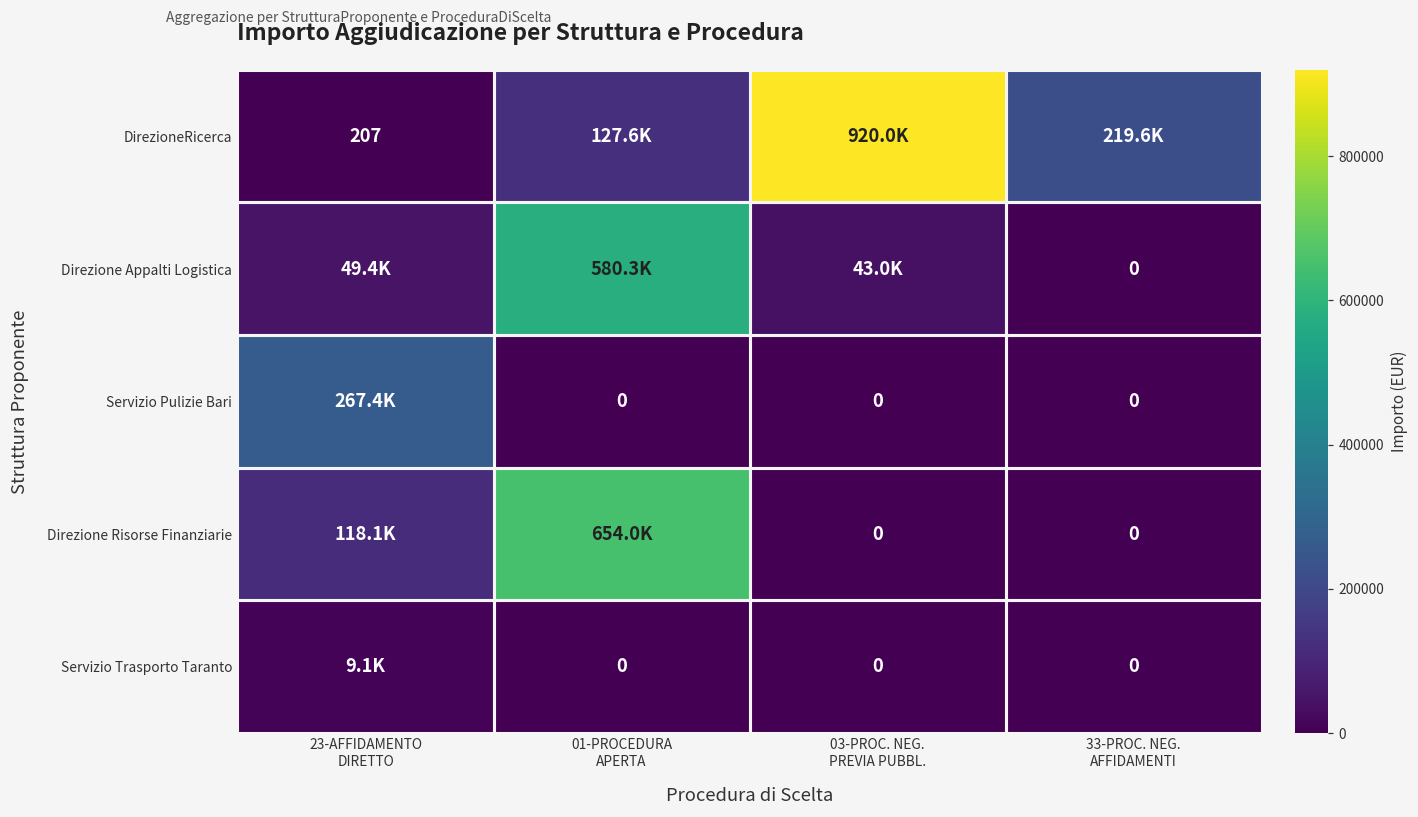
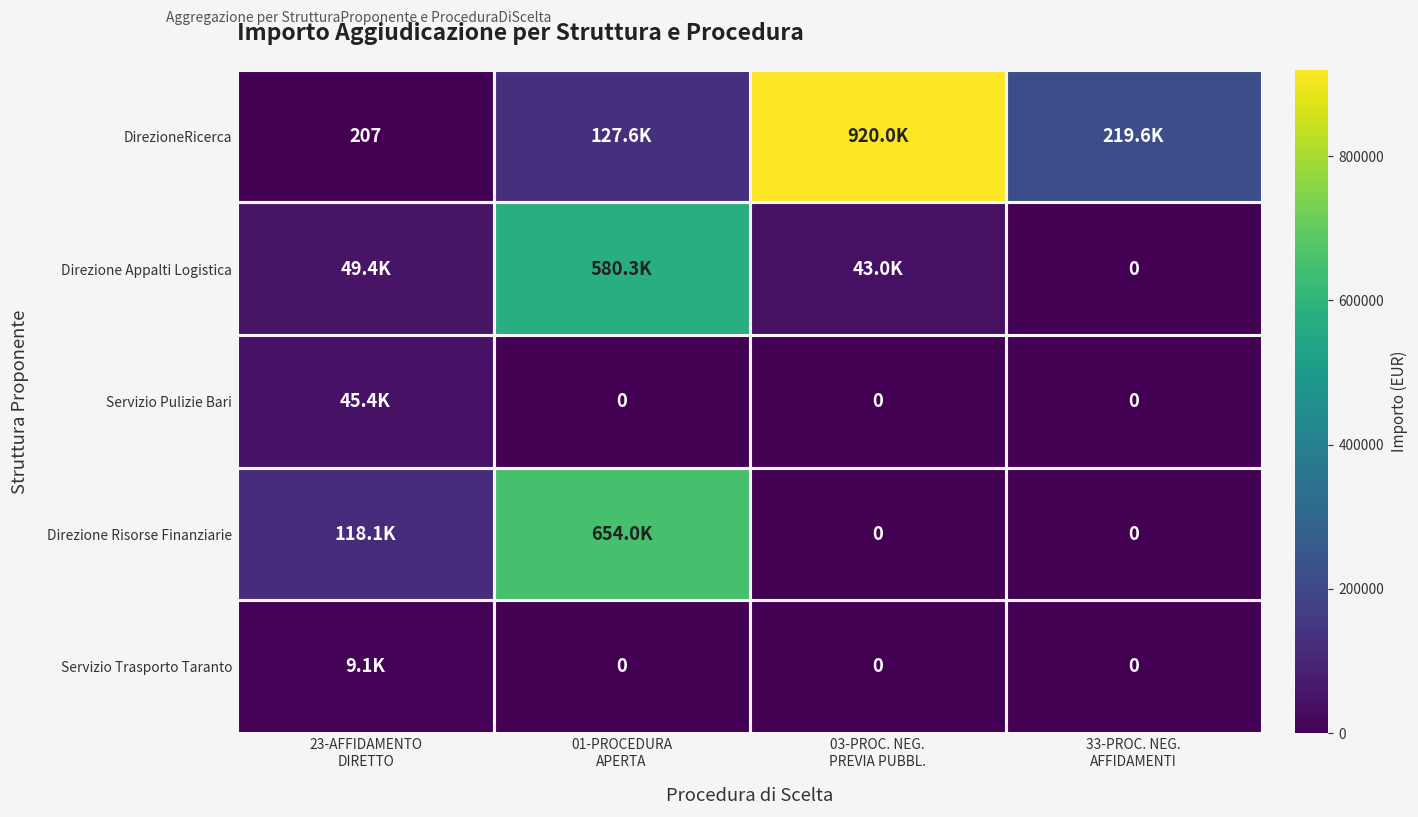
  {
    "DirezioneRicerca": {
      "23-AFFIDAMENTO DIRETTO": "207",
      "01-PROCEDURA APERTA": "127.6K",
      "03-PROC. NEG. PREVIA PUBBL.": "920.0K",
      "33-PROC. NEG. AFFIDAMENTI": "219.6K"
    },
    "Direzione Appalti Logistica": {
      "23-AFFIDAMENTO DIRETTO": "49.4K",
      "01-PROCEDURA APERTA": "580.3K",
      "03-PROC. NEG. PREVIA PUBBL.": "43.0K",
      "33-PROC. NEG. AFFIDAMENTI": "0"
    },
    "Servizio Pulizie Bari": {
-     "23-AFFIDAMENTO DIRETTO": "267.4K",
+     "23-AFFIDAMENTO DIRETTO": "45.4K",
      "01-PROCEDURA APERTA": "0",
      "03-PROC. NEG. PREVIA PUBBL.": "0",
      "33-PROC. NEG. AFFIDAMENTI": "0"
    },
    "Direzione Risorse Finanziarie": {
      "23-AFFIDAMENTO DIRETTO": "118.1K",
      "01-PROCEDURA APERTA": "654.0K",
      "03-PROC. NEG. PREVIA PUBBL.": "0",
      "33-PROC. NEG. AFFIDAMENTI": "0"
    },
    "Servizio Trasporto Taranto": {
      "23-AFFIDAMENTO DIRETTO": "9.1K",
      "01-PROCEDURA APERTA": "0",
      "03-PROC. NEG. PREVIA PUBBL.": "0",
      "33-PROC. NEG. AFFIDAMENTI": "0"
    }
  }
